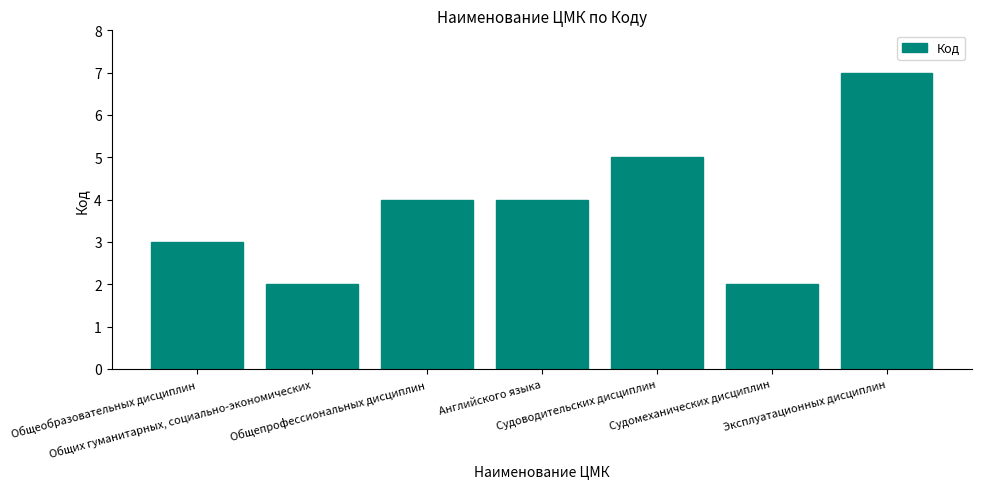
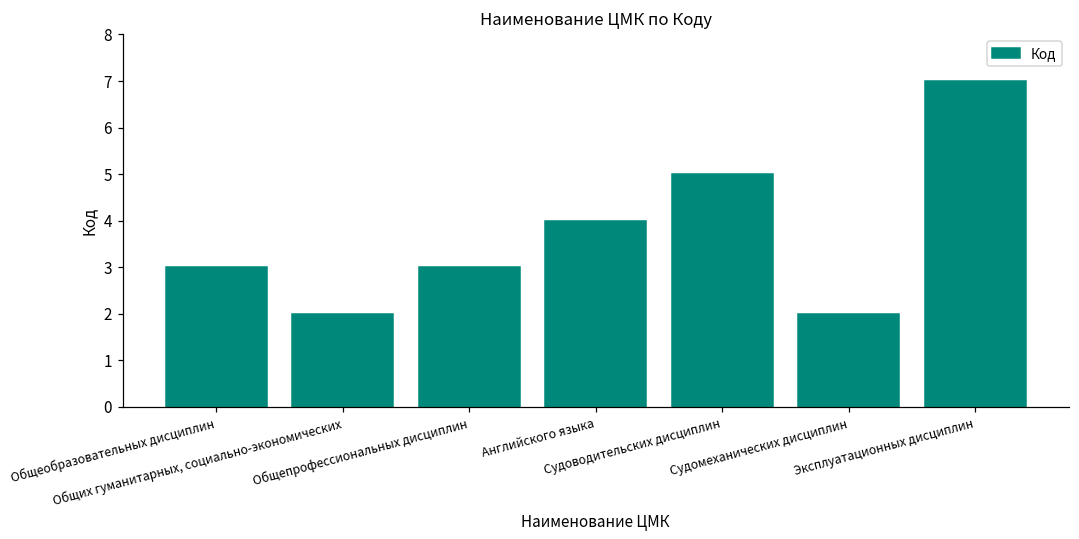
  {
    "Общеобразовательных дисциплин": 3,
    "Общих гуманитарных, социально-экономических": 2,
-   "Общепрофессиональных дисциплин": 4,
+   "Общепрофессиональных дисциплин": 3,
    "Английского языка": 4,
    "Судоводительских дисциплин": 5,
    "Судомеханических дисциплин": 2,
    "Эксплуатационных дисциплин": 7
  }
